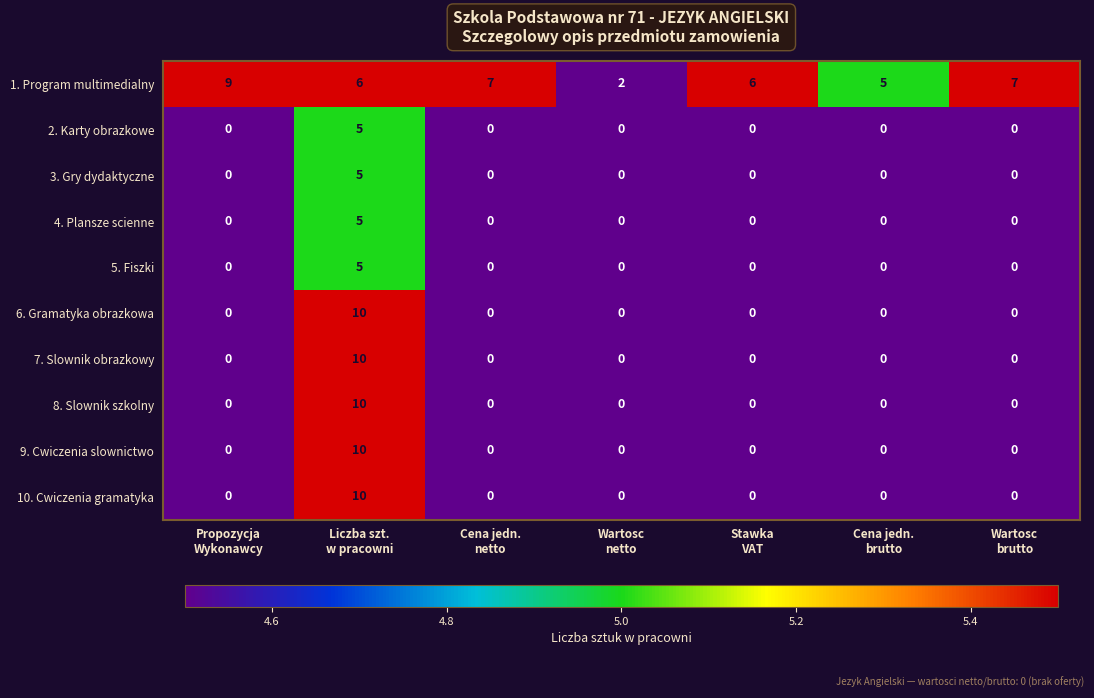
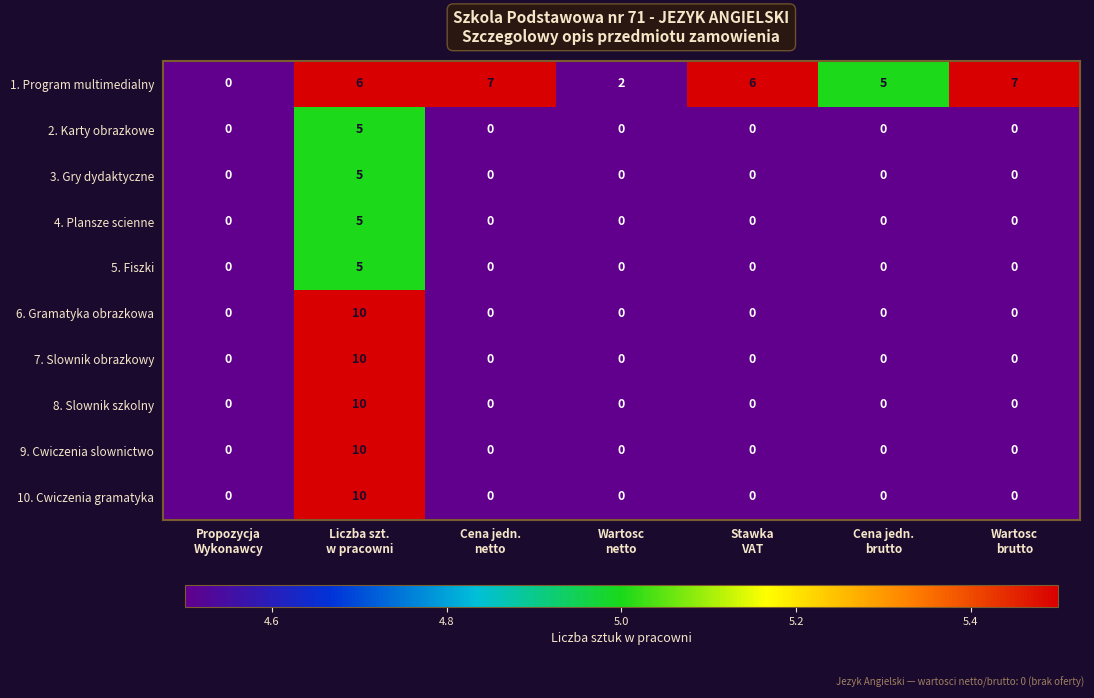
  {
    "1. Program multimedialny": {
-     "Propozycja Wykonawcy": 9,
+     "Propozycja Wykonawcy": 0,
      "Liczba szt. w pracowni": 6,
      "Cena jedn. netto": 7,
      "Wartosc netto": 2,
      "Stawka VAT": 6,
      "Cena jedn. brutto": 5,
      "Wartosc brutto": 7
    },
    "2. Karty obrazkowe": {
      "Propozycja Wykonawcy": 0,
      "Liczba szt. w pracowni": 5,
      "Cena jedn. netto": 0,
      "Wartosc netto": 0,
      "Stawka VAT": 0,
      "Cena jedn. brutto": 0,
      "Wartosc brutto": 0
    },
    "3. Gry dydaktyczne": {
      "Propozycja Wykonawcy": 0,
      "Liczba szt. w pracowni": 5,
      "Cena jedn. netto": 0,
      "Wartosc netto": 0,
      "Stawka VAT": 0,
      "Cena jedn. brutto": 0,
      "Wartosc brutto": 0
    },
    "4. Plansze scienne": {
      "Propozycja Wykonawcy": 0,
      "Liczba szt. w pracowni": 5,
      "Cena jedn. netto": 0,
      "Wartosc netto": 0,
      "Stawka VAT": 0,
      "Cena jedn. brutto": 0,
      "Wartosc brutto": 0
    },
    "5. Fiszki": {
      "Propozycja Wykonawcy": 0,
      "Liczba szt. w pracowni": 5,
      "Cena jedn. netto": 0,
      "Wartosc netto": 0,
      "Stawka VAT": 0,
      "Cena jedn. brutto": 0,
      "Wartosc brutto": 0
    },
    "6. Gramatyka obrazkowa": {
      "Propozycja Wykonawcy": 0,
      "Liczba szt. w pracowni": 10,
      "Cena jedn. netto": 0,
      "Wartosc netto": 0,
      "Stawka VAT": 0,
      "Cena jedn. brutto": 0,
      "Wartosc brutto": 0
    },
    "7. Slownik obrazkowy": {
      "Propozycja Wykonawcy": 0,
      "Liczba szt. w pracowni": 10,
      "Cena jedn. netto": 0,
      "Wartosc netto": 0,
      "Stawka VAT": 0,
      "Cena jedn. brutto": 0,
      "Wartosc brutto": 0
    },
    "8. Slownik szkolny": {
      "Propozycja Wykonawcy": 0,
      "Liczba szt. w pracowni": 10,
      "Cena jedn. netto": 0,
      "Wartosc netto": 0,
      "Stawka VAT": 0,
      "Cena jedn. brutto": 0,
      "Wartosc brutto": 0
    },
    "9. Cwiczenia slownictwo": {
      "Propozycja Wykonawcy": 0,
      "Liczba szt. w pracowni": 10,
      "Cena jedn. netto": 0,
      "Wartosc netto": 0,
      "Stawka VAT": 0,
      "Cena jedn. brutto": 0,
      "Wartosc brutto": 0
    },
    "10. Cwiczenia gramatyka": {
      "Propozycja Wykonawcy": 0,
      "Liczba szt. w pracowni": 10,
      "Cena jedn. netto": 0,
      "Wartosc netto": 0,
      "Stawka VAT": 0,
      "Cena jedn. brutto": 0,
      "Wartosc brutto": 0
    }
  }
